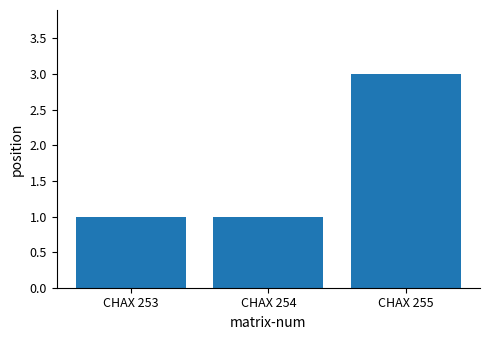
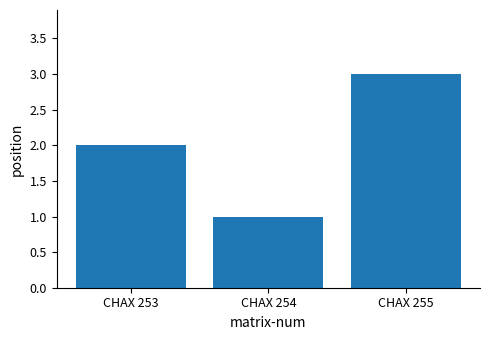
  {
-   "CHAX 253": 1,
+   "CHAX 253": 2,
    "CHAX 254": 1,
    "CHAX 255": 3
  }
